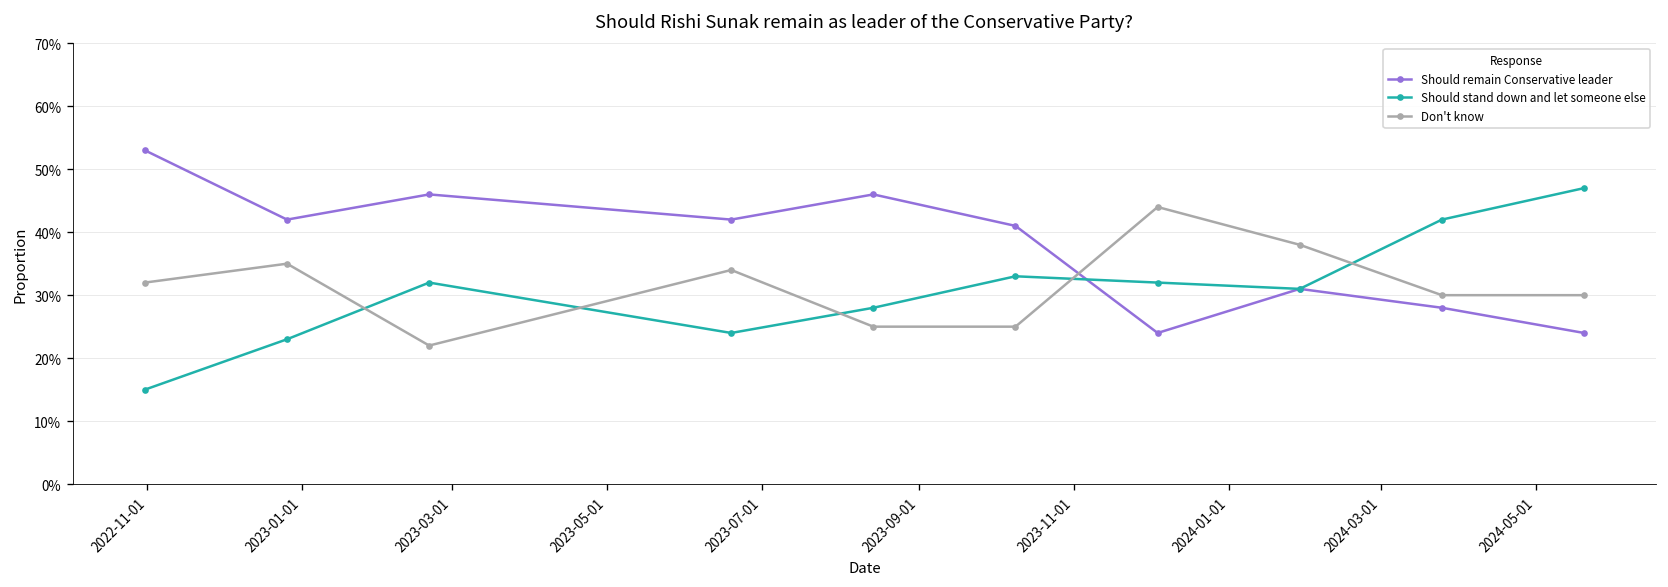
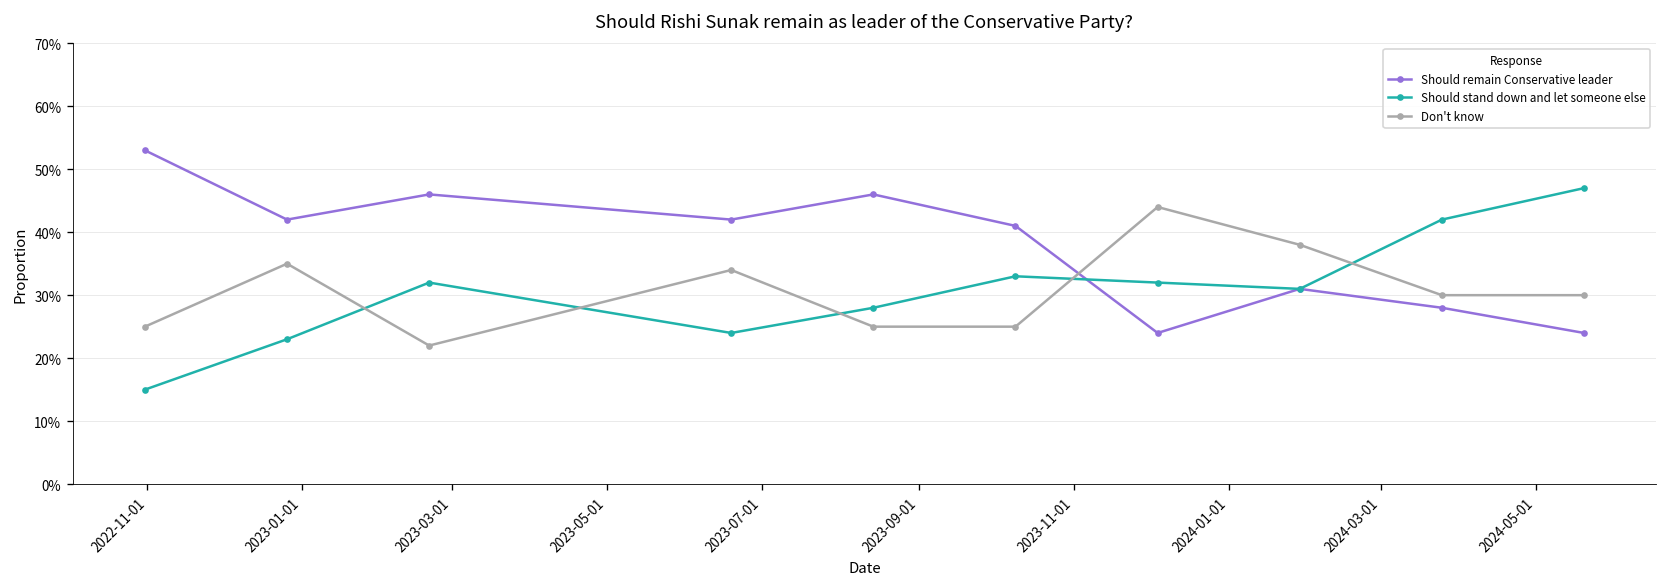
  {
    "Should remain Conservative leader": {
      "2022-11-01": "53%"
    },
    "Should stand down and let someone else": {
      "2022-11-01": "15%"
    },
    "Don't know": {
-     "2022-11-01": "32%"
+     "2022-11-01": "25%"
    }
  }
